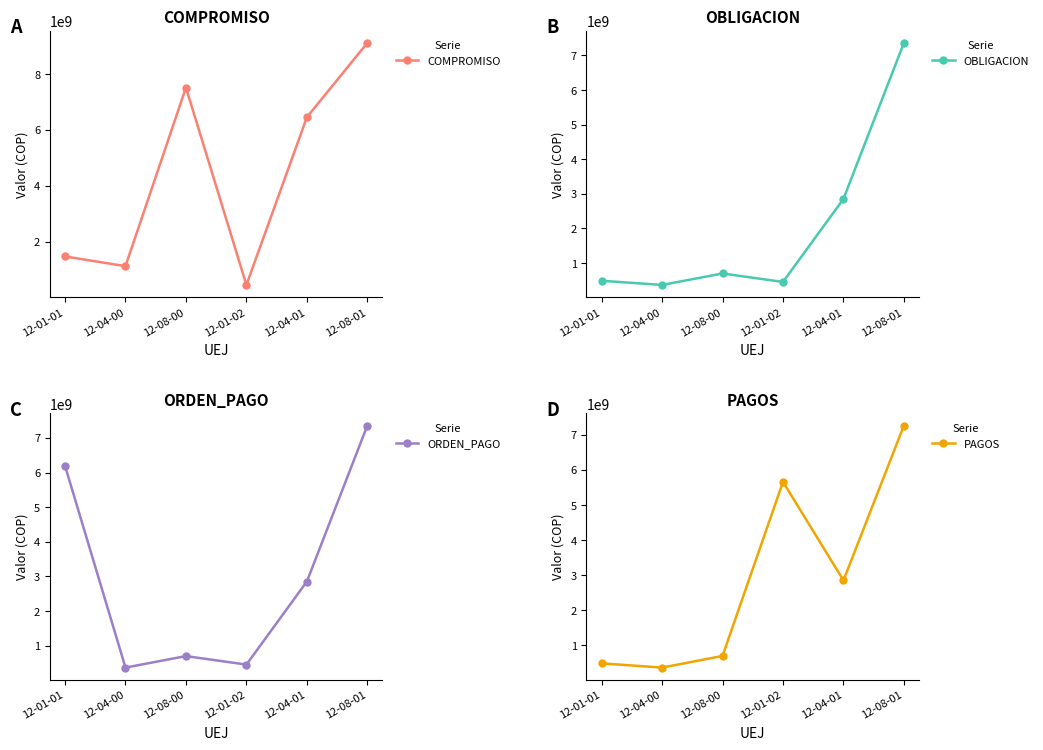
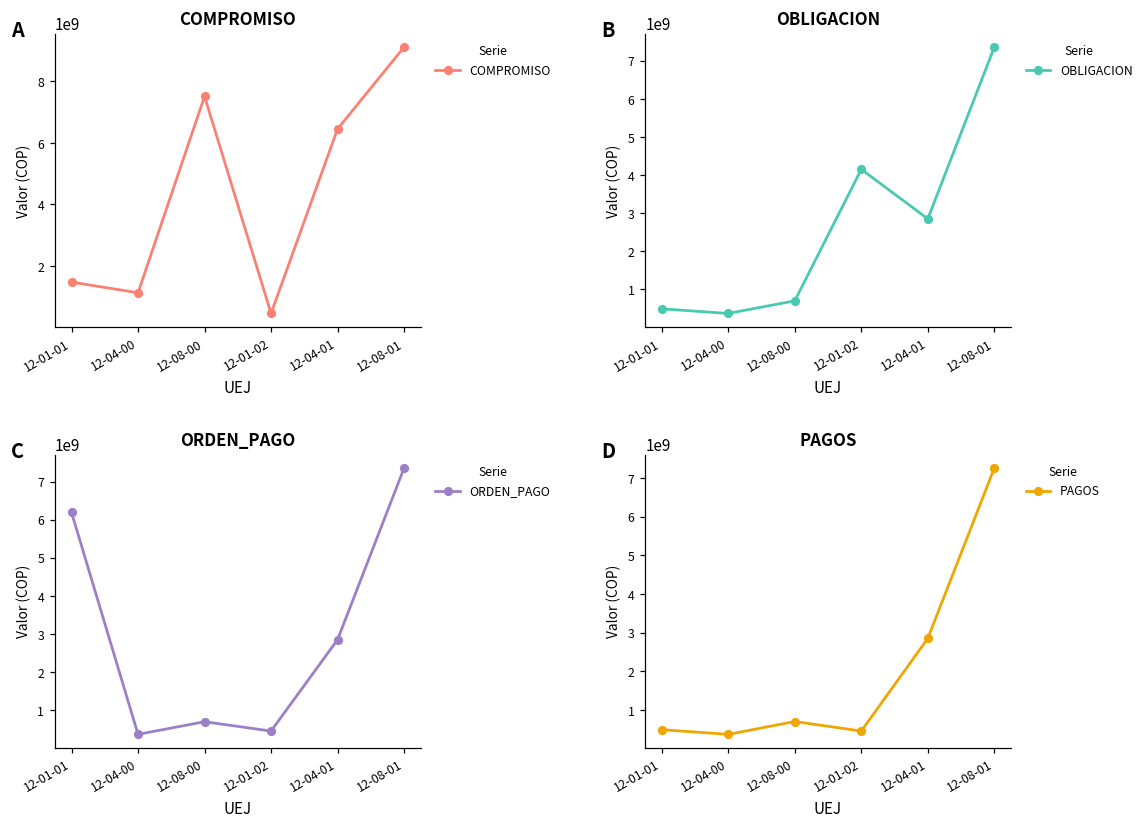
  {
    "COMPROMISO": {
      "12-01-01": 1500000000,
      "12-04-00": 1100000000,
      "12-08-00": 7500000000,
      "12-01-02": 500000000,
      "12-04-01": 6500000000,
      "12-08-01": 9100000000
    },
    "OBLIGACION": {
      "12-01-01": 500000000,
      "12-04-00": 400000000,
      "12-08-00": 700000000,
-     "12-01-02": 500000000,
+     "12-01-02": 4200000000,
      "12-04-01": 2900000000,
      "12-08-01": 7400000000
    },
    "ORDEN_PAGO": {
      "12-01-01": 6200000000,
      "12-04-00": 400000000,
      "12-08-00": 700000000,
      "12-01-02": 500000000,
      "12-04-01": 2900000000,
      "12-08-01": 7400000000
    },
    "PAGOS": {
      "12-01-01": 500000000,
      "12-04-00": 400000000,
      "12-08-00": 700000000,
-     "12-01-02": 5700000000,
+     "12-01-02": 500000000,
      "12-04-01": 2900000000,
      "12-08-01": 7300000000
    }
  }
